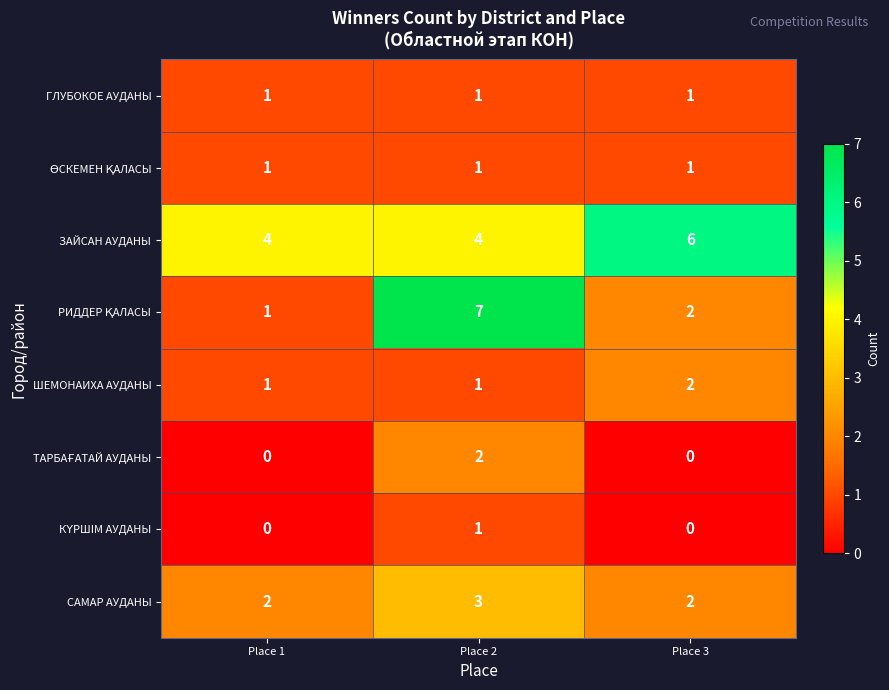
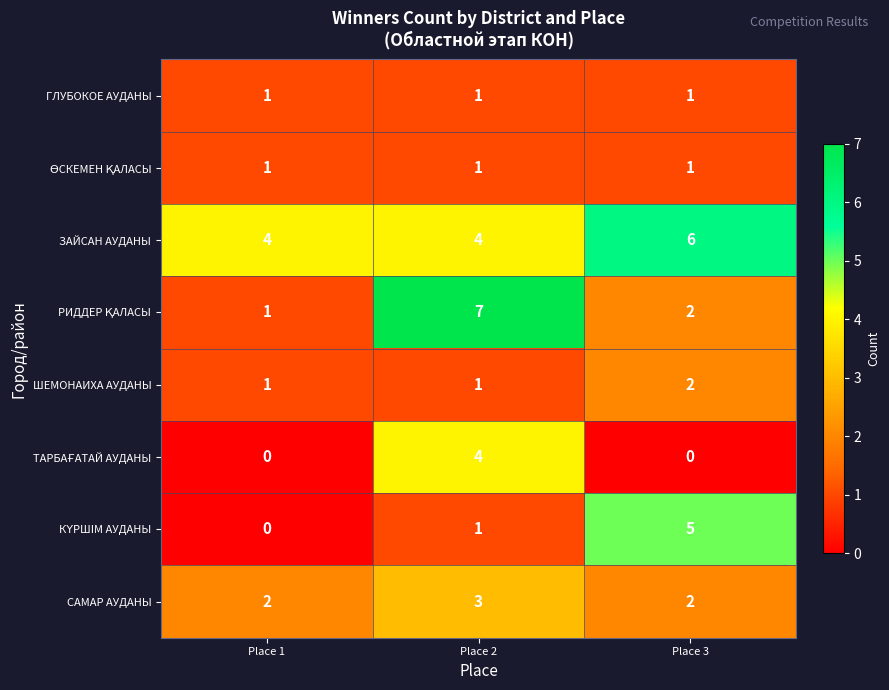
  {
    "ГЛУБОКОЕ АУДАНЫ": {
      "Place 1": 1,
      "Place 2": 1,
      "Place 3": 1
    },
    "ӨСКЕМЕН ҚАЛАСЫ": {
      "Place 1": 1,
      "Place 2": 1,
      "Place 3": 1
    },
    "ЗАЙСАН АУДАНЫ": {
      "Place 1": 4,
      "Place 2": 4,
      "Place 3": 6
    },
    "РИДДЕР ҚАЛАСЫ": {
      "Place 1": 1,
      "Place 2": 7,
      "Place 3": 2
    },
    "ШЕМОНАИХА АУДАНЫ": {
      "Place 1": 1,
      "Place 2": 1,
      "Place 3": 2
    },
    "ТАРБАҒАТАЙ АУДАНЫ": {
      "Place 1": 0,
-     "Place 2": 2,
+     "Place 2": 4,
      "Place 3": 0
    },
    "КҮРШІМ АУДАНЫ": {
      "Place 1": 0,
      "Place 2": 1,
-     "Place 3": 0
+     "Place 3": 5
    },
    "САМАР АУДАНЫ": {
      "Place 1": 2,
      "Place 2": 3,
      "Place 3": 2
    }
  }
